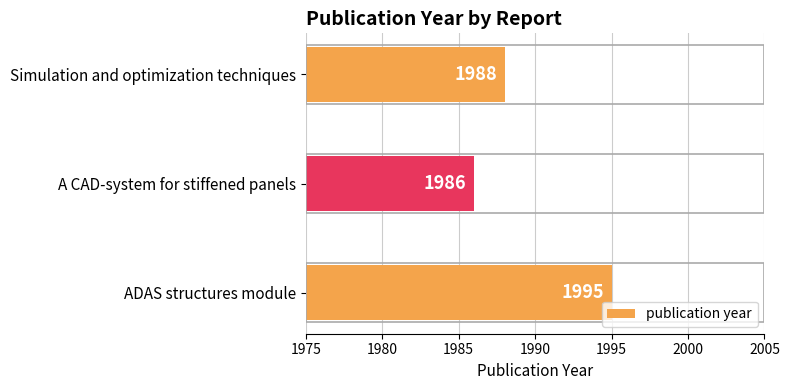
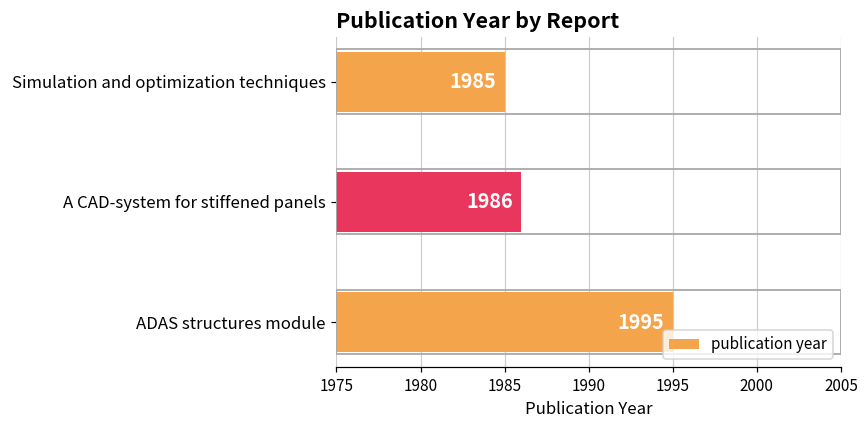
  {
-   "Simulation and optimization techniques": 1988,
+   "Simulation and optimization techniques": 1985,
    "A CAD-system for stiffened panels": 1986
  }
